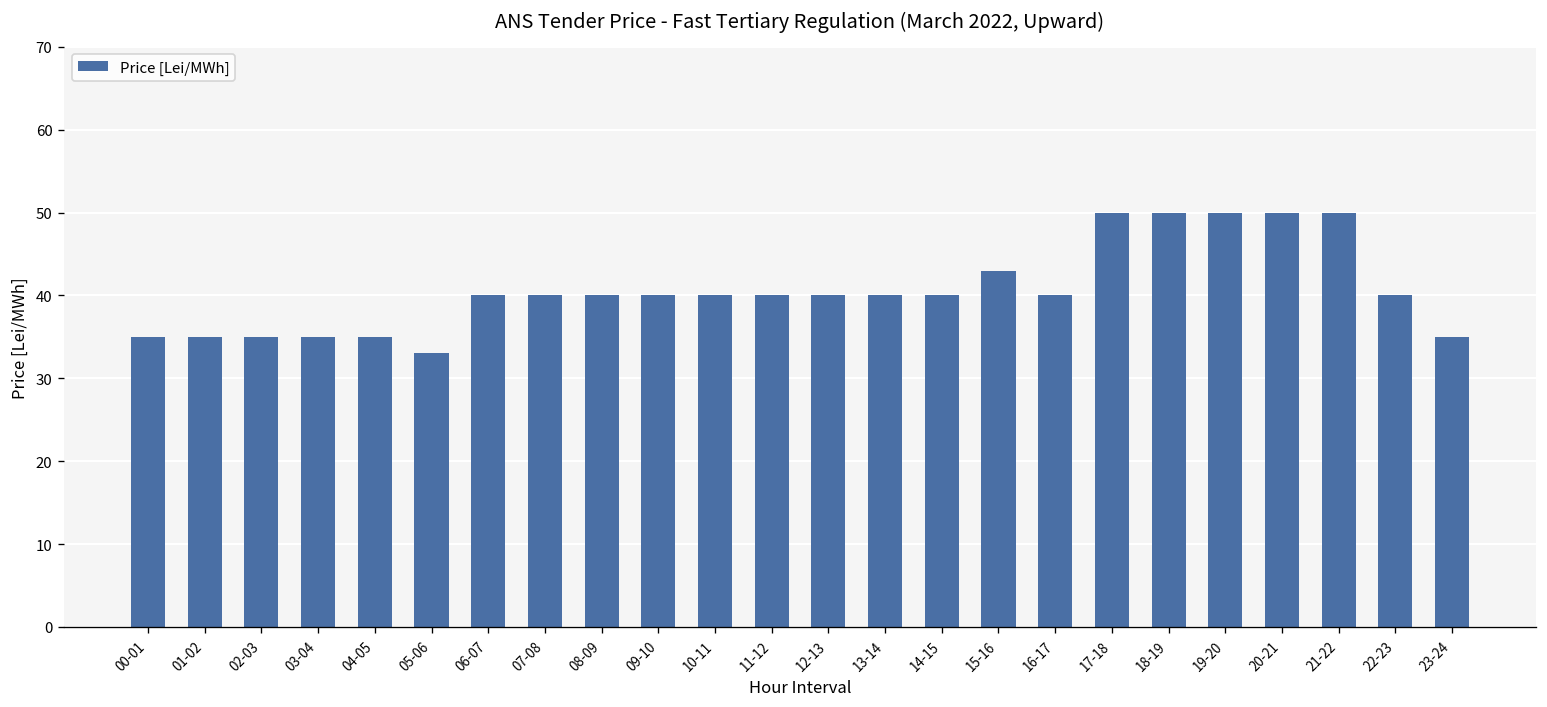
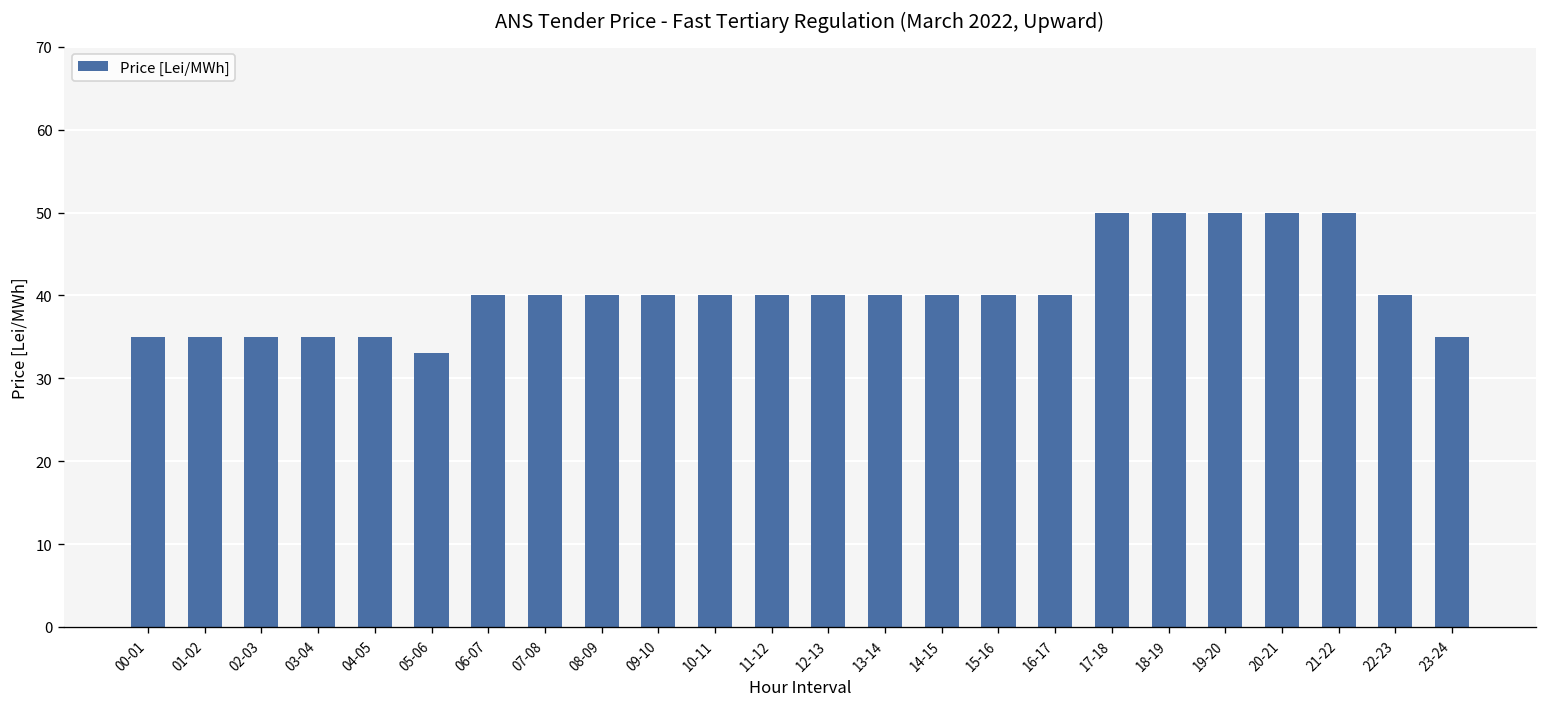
  {
    "00-01": 35,
    "01-02": 35,
    "02-03": 35,
    "03-04": 35,
    "04-05": 35,
    "05-06": 33,
    "06-07": 40,
    "07-08": 40,
    "08-09": 40,
    "09-10": 40,
    "10-11": 40,
    "11-12": 40,
    "12-13": 40,
    "13-14": 40,
    "14-15": 40,
-   "15-16": 43,
+   "15-16": 40,
    "16-17": 40,
    "17-18": 50,
    "18-19": 50,
    "19-20": 50,
    "20-21": 50,
    "21-22": 50,
    "22-23": 40,
    "23-24": 35
  }
